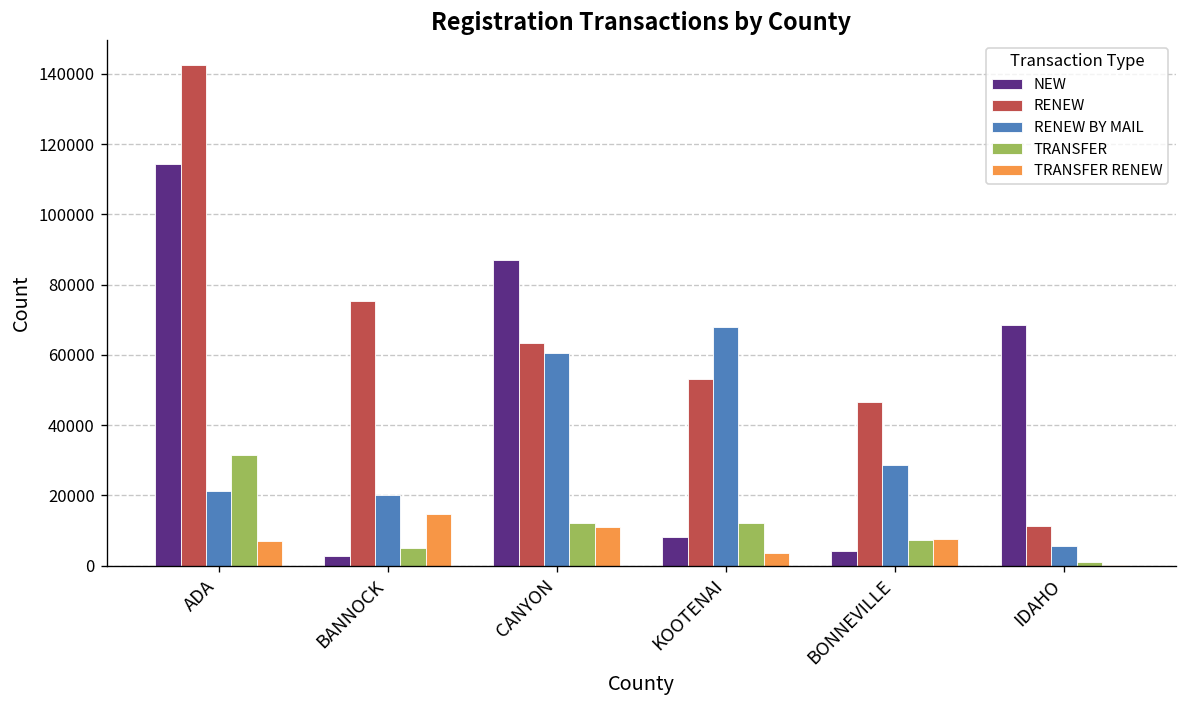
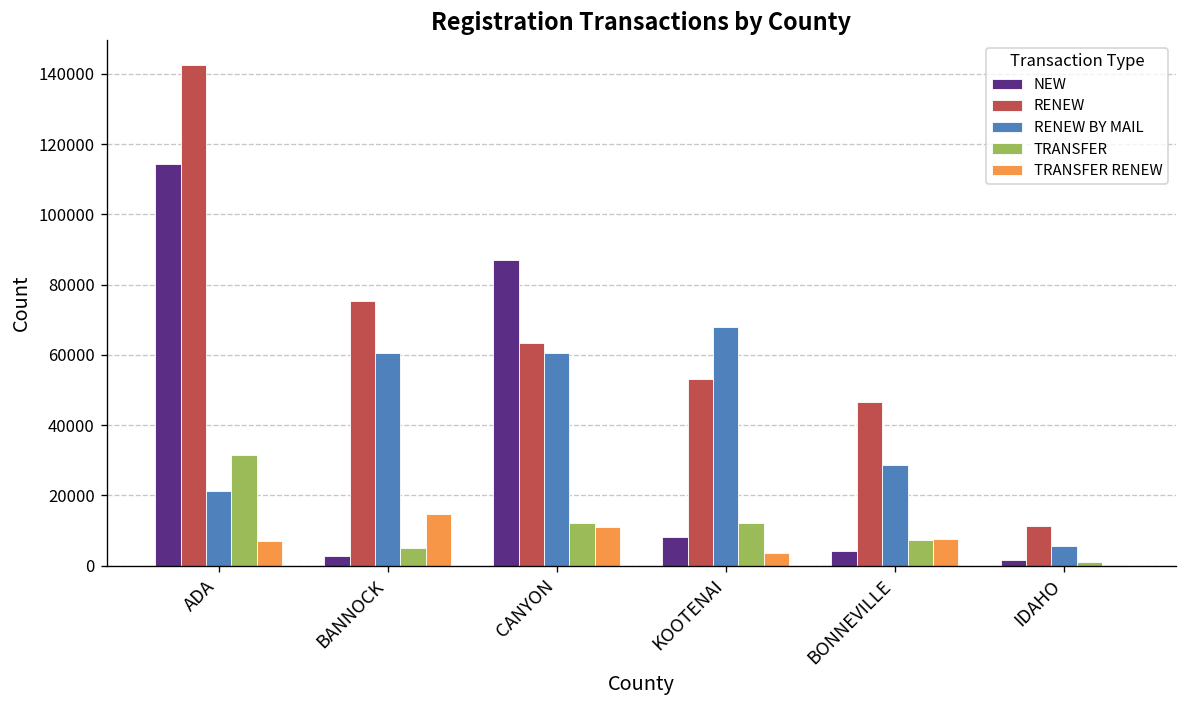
  {
    "NEW": {
      "ADA": 114000,
      "BANNOCK": 3000,
      "CANYON": 87000,
      "KOOTENAI": 8000,
      "BONNEVILLE": 4000,
-     "IDAHO": 68000
+     "IDAHO": 2000
    },
    "RENEW": {
      "ADA": 142000,
      "BANNOCK": 75000,
      "CANYON": 63000,
      "KOOTENAI": 53000,
      "BONNEVILLE": 46000,
      "IDAHO": 11000
    },
    "RENEW BY MAIL": {
      "ADA": 21000,
-     "BANNOCK": 20000,
+     "BANNOCK": 61000,
      "CANYON": 61000,
      "KOOTENAI": 68000,
      "BONNEVILLE": 29000,
      "IDAHO": 5000
    },
    "TRANSFER": {
      "ADA": 31000,
      "BANNOCK": 5000,
      "CANYON": 12000,
      "KOOTENAI": 12000,
      "BONNEVILLE": 7000,
      "IDAHO": 1000
    },
    "TRANSFER RENEW": {
      "ADA": 7000,
      "BANNOCK": 15000,
      "CANYON": 11000,
      "KOOTENAI": 4000,
      "BONNEVILLE": 7000
    }
  }
